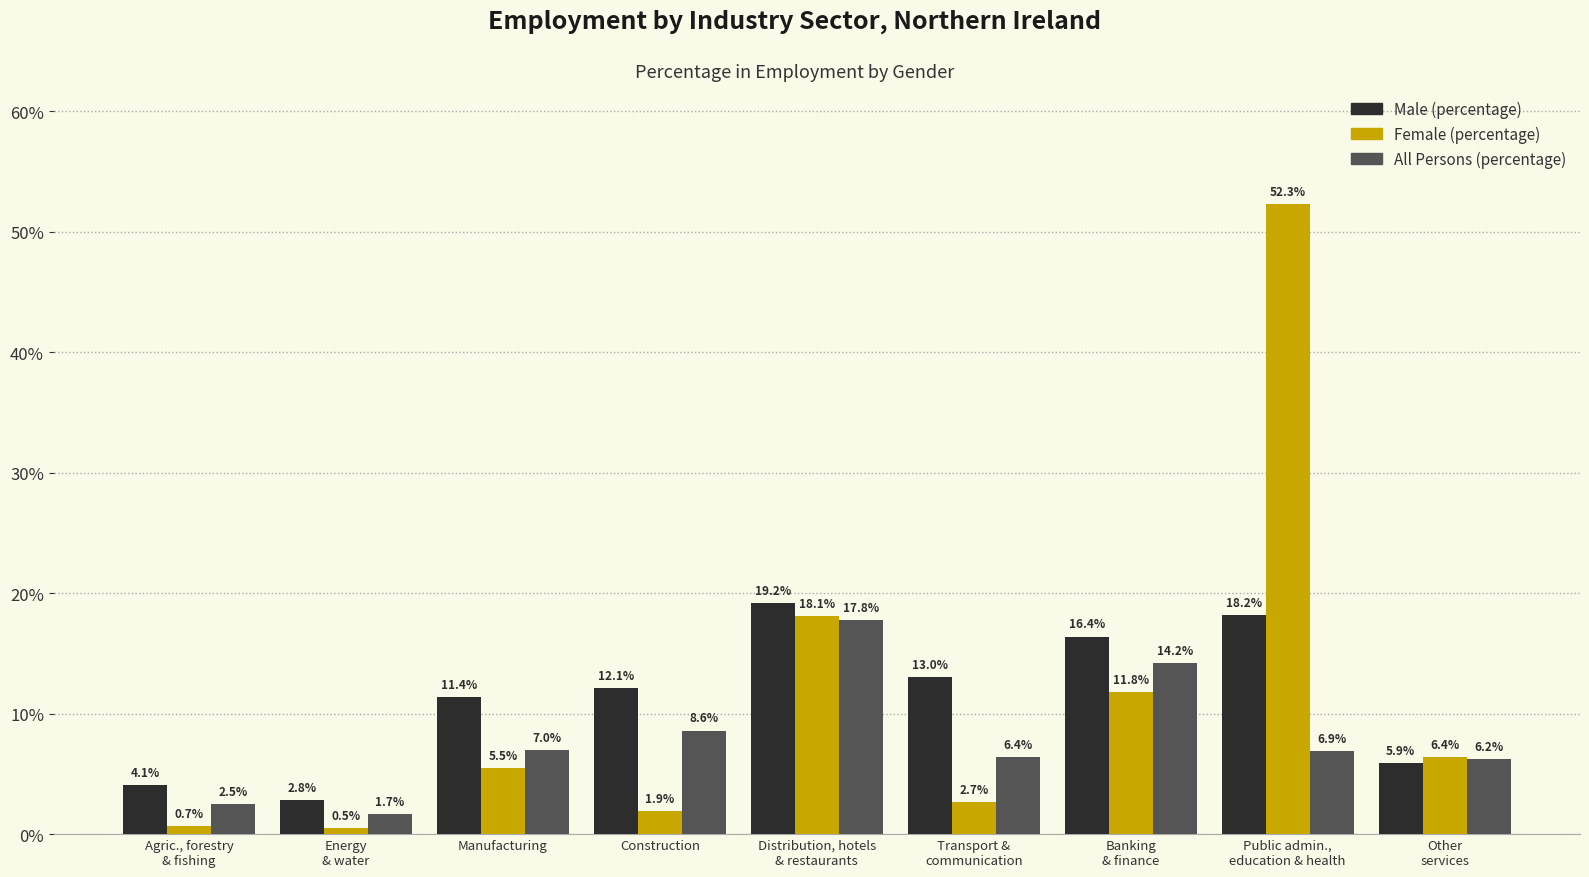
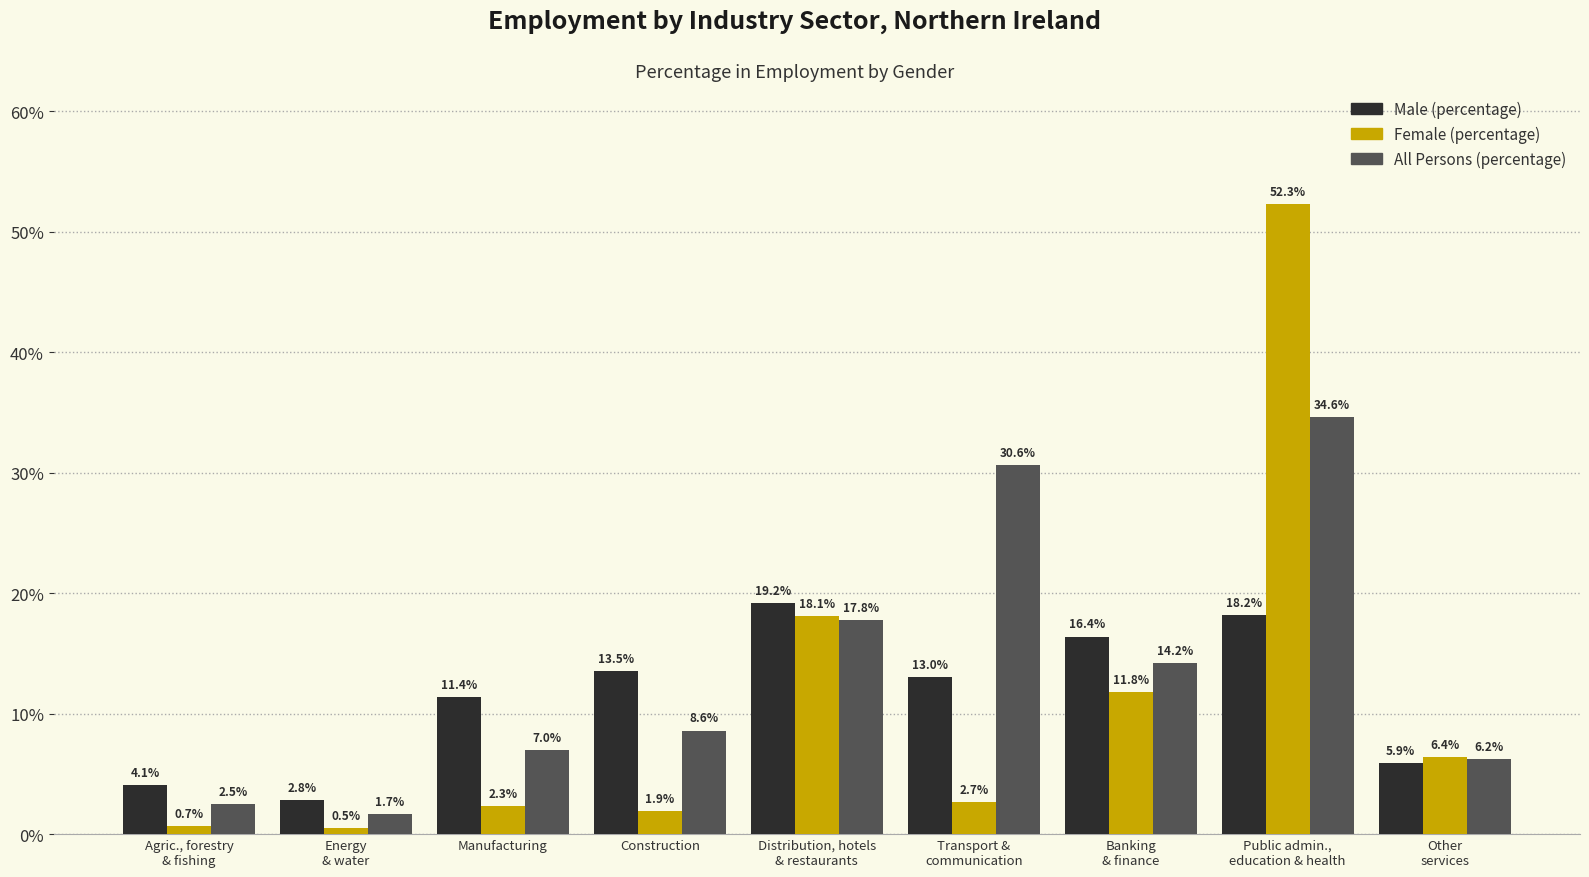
  {
    "Male (percentage)": {
      "Agric., forestry & fishing": "4.1%",
      "Energy & water": "2.8%",
      "Manufacturing": "11.4%",
-     "Construction": "12.1%",
+     "Construction": "13.5%",
      "Distribution, hotels & restaurants": "19.2%",
      "Transport & communication": "13.0%",
      "Banking & finance": "16.4%",
      "Public admin., education & health": "18.2%",
      "Other services": "5.9%"
    },
    "Female (percentage)": {
      "Agric., forestry & fishing": "0.7%",
      "Energy & water": "0.5%",
-     "Manufacturing": "5.5%",
+     "Manufacturing": "2.3%",
      "Construction": "1.9%",
      "Distribution, hotels & restaurants": "18.1%",
      "Transport & communication": "2.7%",
      "Banking & finance": "11.8%",
      "Public admin., education & health": "52.3%",
      "Other services": "6.4%"
    },
    "All Persons (percentage)": {
      "Agric., forestry & fishing": "2.5%",
      "Energy & water": "1.7%",
      "Manufacturing": "7.0%",
      "Construction": "8.6%",
      "Distribution, hotels & restaurants": "17.8%",
-     "Transport & communication": "6.4%",
+     "Transport & communication": "30.6%",
      "Banking & finance": "14.2%",
-     "Public admin., education & health": "6.9%",
+     "Public admin., education & health": "34.6%",
      "Other services": "6.2%"
    }
  }
